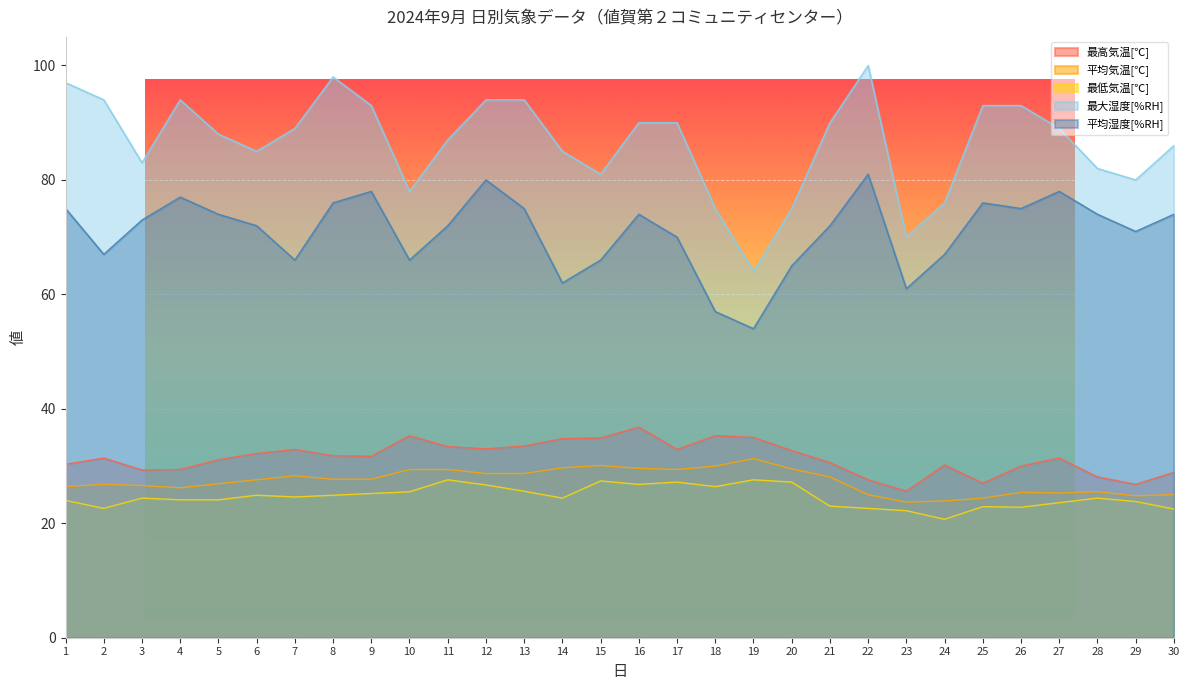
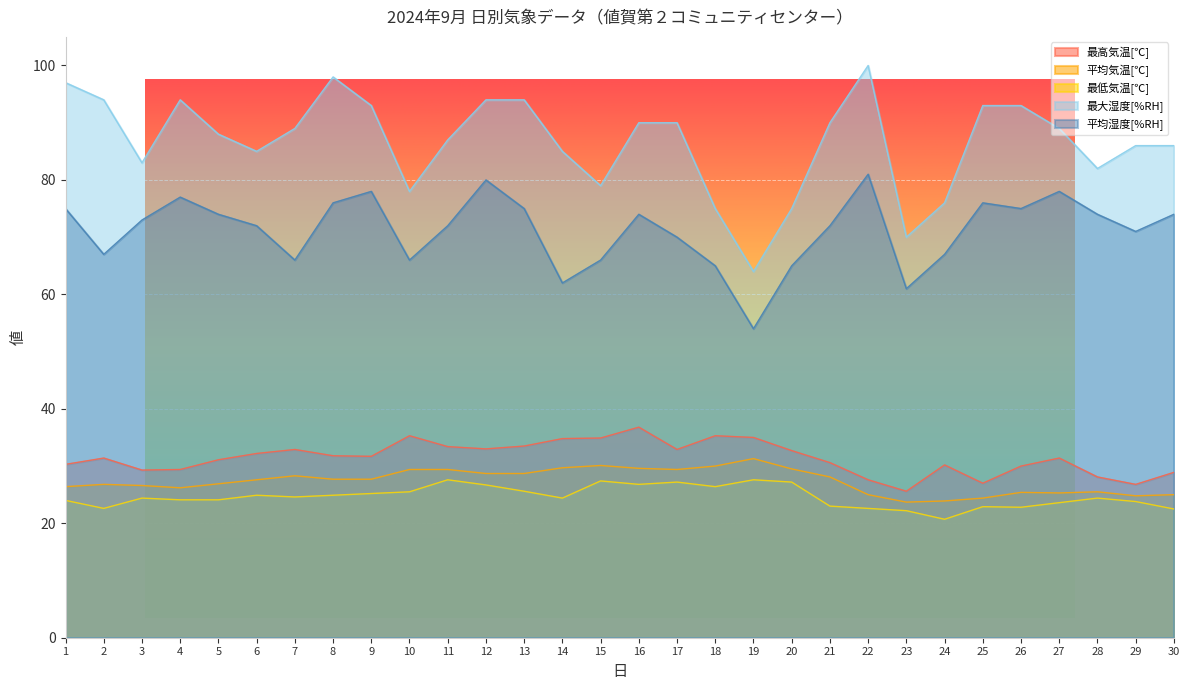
  {
    "2024年9月 日別気象データ（値賀第２コミュニティセンター）": {
      "最高気温[℃]": {
        "1": 30,
        "2": 31,
        "3": 29,
        "4": 29,
        "5": 31,
        "6": 32,
        "7": 33,
        "8": 32,
        "9": 32,
        "10": 35,
        "11": 33,
        "12": 33,
        "13": 34,
        "14": 35,
        "15": 35,
        "16": 37,
        "17": 33,
        "18": 35,
        "19": 35,
        "20": 33,
        "21": 31,
        "22": 28,
        "23": 26,
        "24": 30,
        "25": 27,
        "26": 30,
        "27": 31,
        "28": 28,
        "29": 27,
        "30": 29
      },
      "最大湿度[%RH]": {
        "1": 97,
        "2": 94,
        "3": 83,
        "4": 94,
        "5": 88,
        "6": 85,
        "7": 89,
        "8": 98,
        "9": 93,
        "10": 78,
        "11": 87,
        "12": 94,
        "13": 94,
        "14": 85,
-       "15": 81,
+       "15": 79,
        "16": 90,
        "17": 90,
        "18": 75,
        "19": 64,
        "20": 75,
        "21": 90,
        "22": 100,
        "23": 70,
        "24": 76,
        "25": 93,
        "26": 93,
        "28": 82,
-       "29": 80,
+       "29": 86,
        "30": 86
      },
      "平均湿度[%RH]": {
        "1": 75,
        "2": 67,
        "3": 73,
        "4": 77,
        "5": 74,
        "6": 72,
        "7": 66,
        "8": 76,
        "9": 78,
        "10": 66,
        "11": 72,
        "12": 80,
        "13": 75,
        "14": 62,
        "15": 66,
        "16": 74,
        "17": 70,
-       "18": 57,
+       "18": 65,
        "19": 54,
        "20": 65,
        "21": 72,
        "22": 81,
        "23": 61,
        "24": 67,
        "25": 76,
        "26": 75,
        "27": 78,
        "28": 74,
        "29": 71,
        "30": 74
      }
    }
  }
